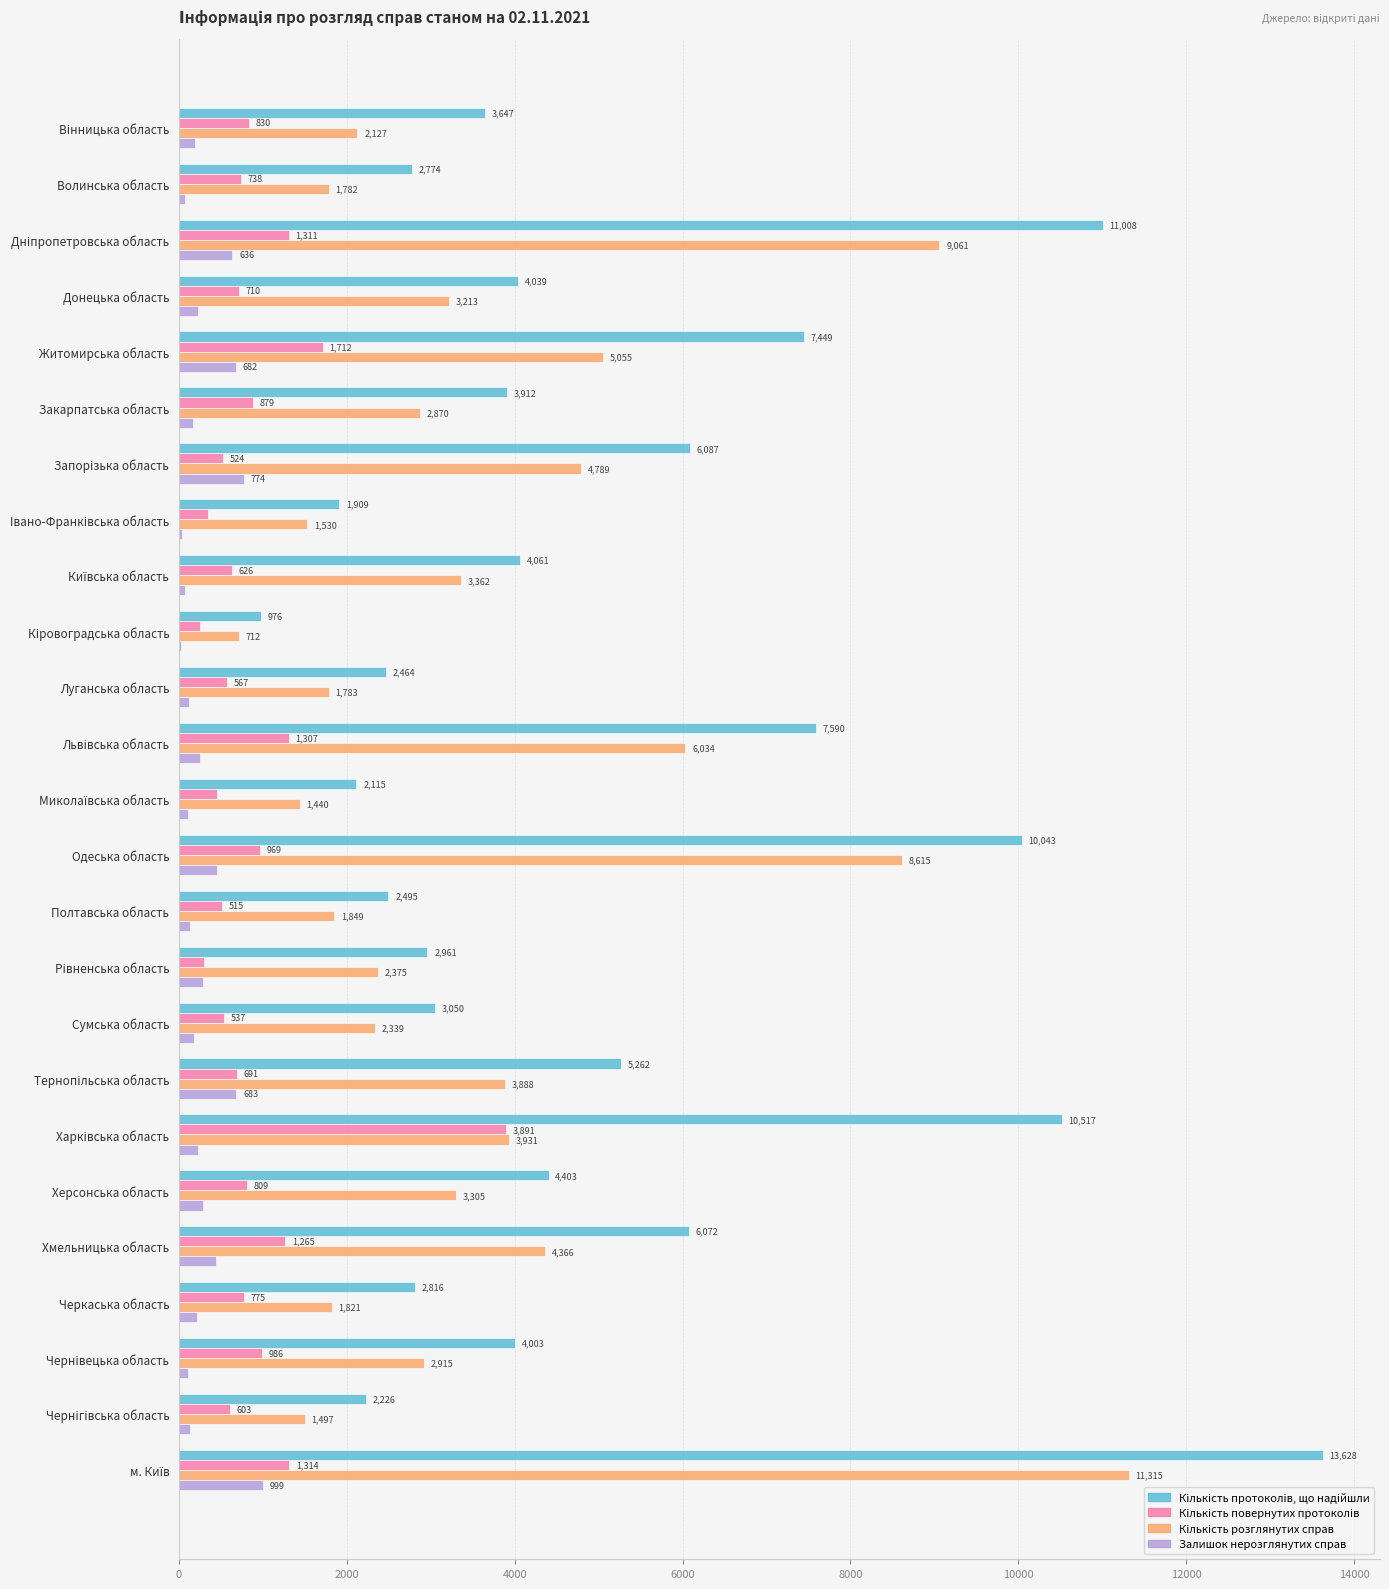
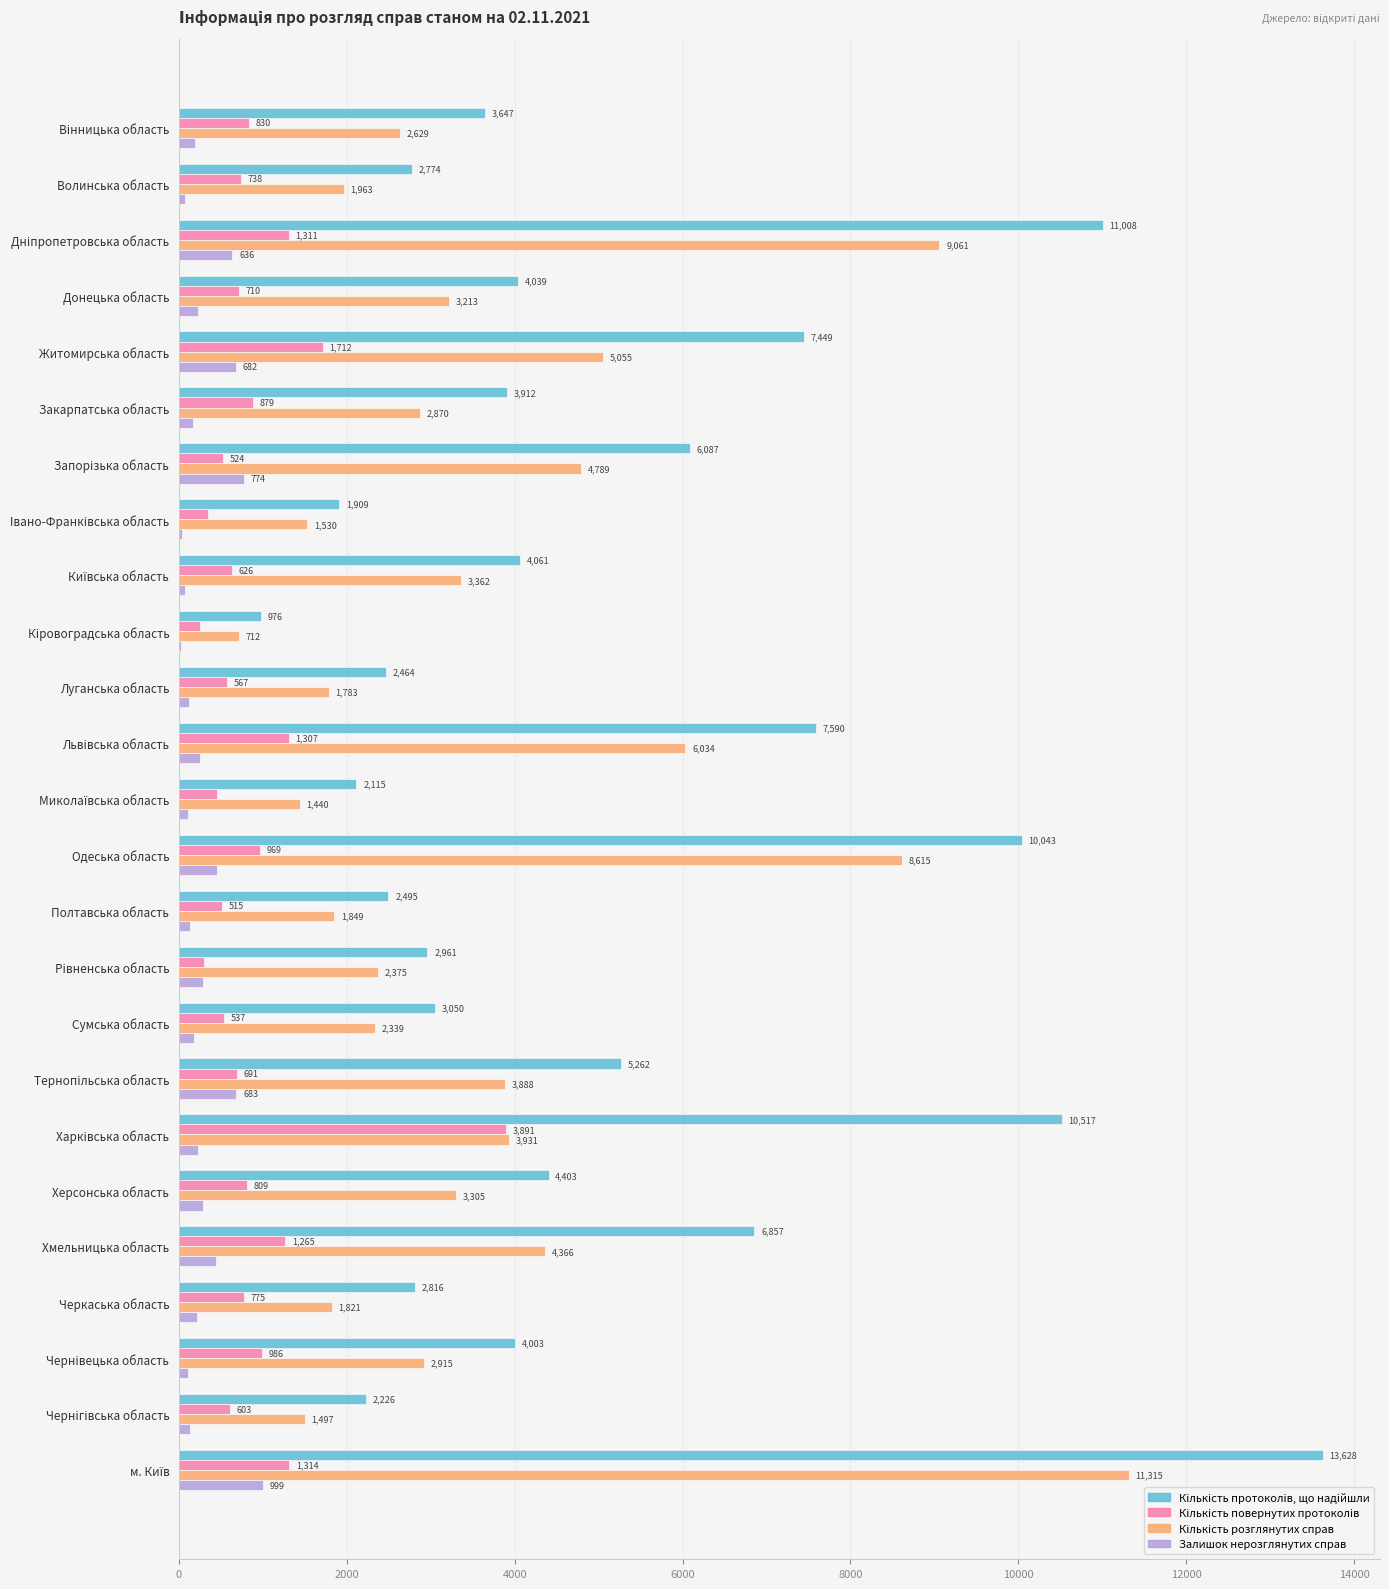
  {
    "Кількість протоколів, що надійшли": {
      "Вінницька область": "3,647",
      "Волинська область": "2,774",
      "Дніпропетровська область": "11,008",
      "Донецька область": "4,039",
      "Житомирська область": "7,449",
      "Закарпатська область": "3,912",
      "Запорізька область": "6,087",
      "Івано-Франківська область": "1,909",
      "Київська область": "4,061",
      "Кіровоградська область": "976",
      "Луганська область": "2,464",
      "Львівська область": "7,590",
      "Миколаївська область": "2,115",
      "Одеська область": "10,043",
      "Полтавська область": "2,495",
      "Рівненська область": "2,961",
      "Сумська область": "3,050",
      "Тернопільська область": "5,262",
      "Харківська область": "10,517",
      "Херсонська область": "4,403",
-     "Хмельницька область": "6,072",
+     "Хмельницька область": "6,857",
      "Черкаська область": "2,816",
      "Чернівецька область": "4,003",
      "Чернігівська область": "2,226",
      "м. Київ": "13,628"
    },
    "Кількість повернутих протоколів": {
      "Вінницька область": "830",
      "Волинська область": "738",
      "Дніпропетровська область": "1,311",
      "Донецька область": "710",
      "Житомирська область": "1,712",
      "Закарпатська область": "879",
      "Запорізька область": "524",
      "Київська область": "626",
      "Луганська область": "567",
      "Львівська область": "1,307",
      "Одеська область": "969",
      "Полтавська область": "515",
      "Сумська область": "537",
      "Тернопільська область": "691",
      "Харківська область": "3,891",
      "Херсонська область": "809",
      "Хмельницька область": "1,265",
      "Черкаська область": "775",
      "Чернівецька область": "986",
      "Чернігівська область": "603",
      "м. Київ": "1,314"
    },
    "Кількість розглянутих справ": {
-     "Вінницька область": "2,127",
-     "Волинська область": "1,782",
+     "Вінницька область": "2,629",
+     "Волинська область": "1,963",
      "Дніпропетровська область": "9,061",
      "Донецька область": "3,213",
      "Житомирська область": "5,055",
      "Закарпатська область": "2,870",
      "Запорізька область": "4,789",
      "Івано-Франківська область": "1,530",
      "Київська область": "3,362",
      "Кіровоградська область": "712",
      "Луганська область": "1,783",
      "Львівська область": "6,034",
      "Миколаївська область": "1,440",
      "Одеська область": "8,615",
      "Полтавська область": "1,849",
      "Рівненська область": "2,375",
      "Сумська область": "2,339",
      "Тернопільська область": "3,888",
      "Харківська область": "3,931",
      "Херсонська область": "3,305",
      "Хмельницька область": "4,366",
      "Черкаська область": "1,821",
      "Чернівецька область": "2,915",
      "Чернігівська область": "1,497",
      "м. Київ": "11,315"
    },
    "Залишок нерозглянутих справ": {
      "Дніпропетровська область": "636",
      "Житомирська область": "682",
      "Запорізька область": "774",
      "Тернопільська область": "683",
      "м. Київ": "999"
    }
  }
